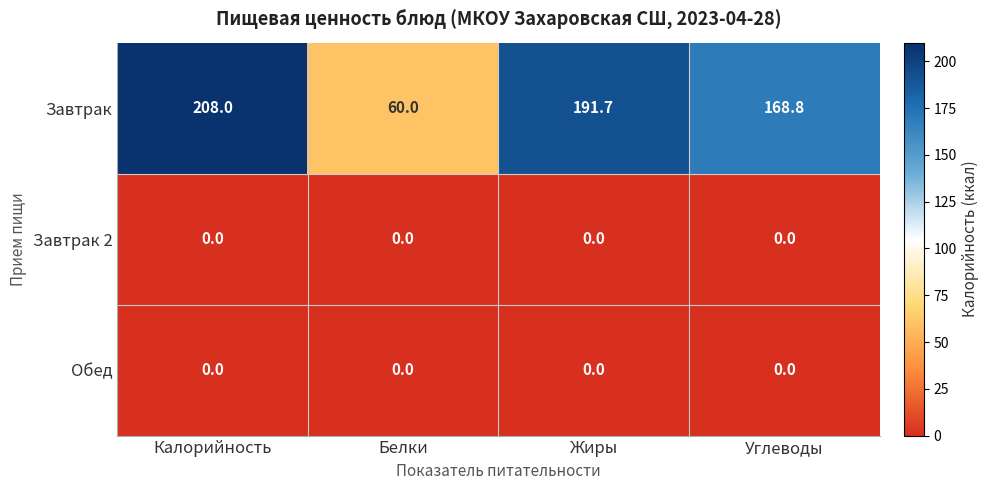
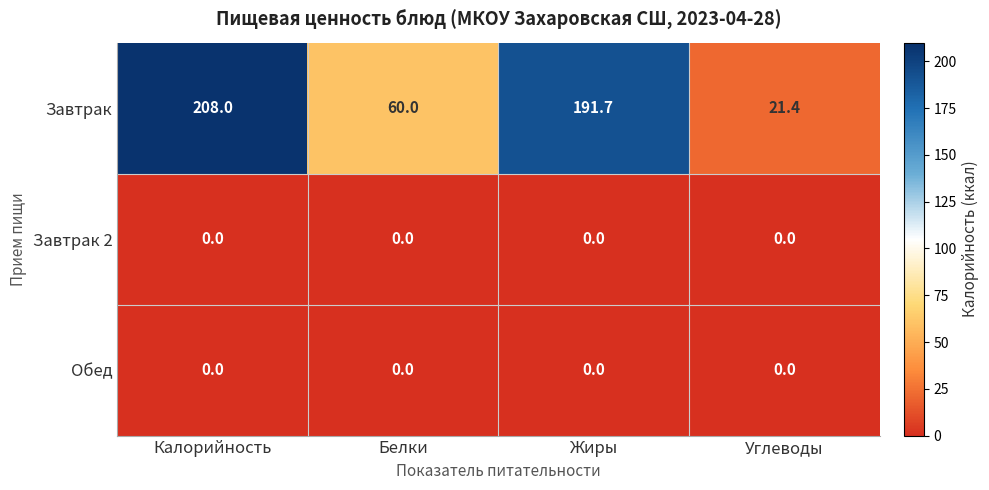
  {
    "Завтрак": {
      "Калорийность": 208.0,
      "Белки": 60.0,
      "Жиры": 191.7,
-     "Углеводы": 168.8
+     "Углеводы": 21.4
    },
    "Завтрак 2": {
      "Калорийность": 0.0,
      "Белки": 0.0,
      "Жиры": 0.0,
      "Углеводы": 0.0
    },
    "Обед": {
      "Калорийность": 0.0,
      "Белки": 0.0,
      "Жиры": 0.0,
      "Углеводы": 0.0
    }
  }
